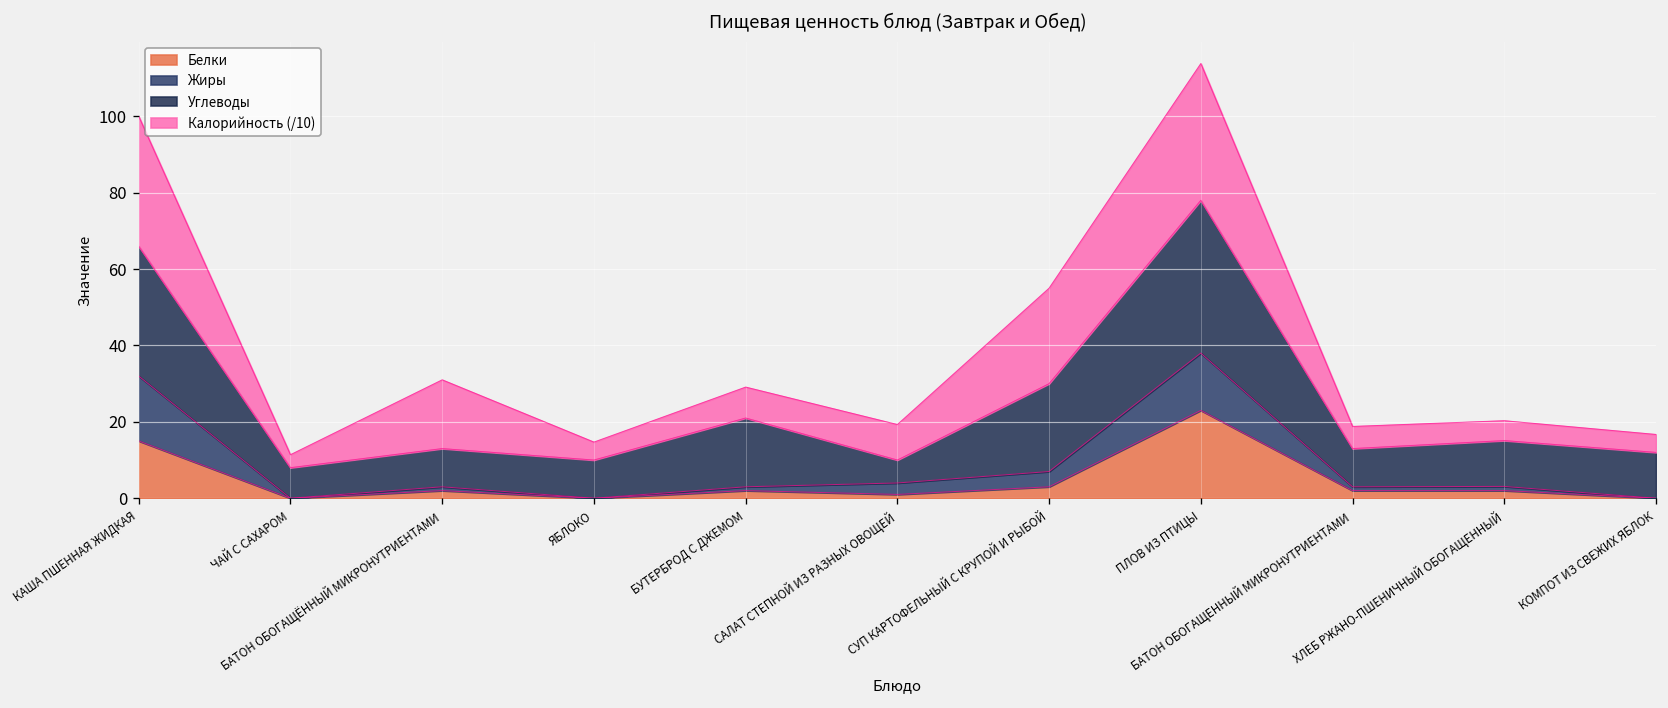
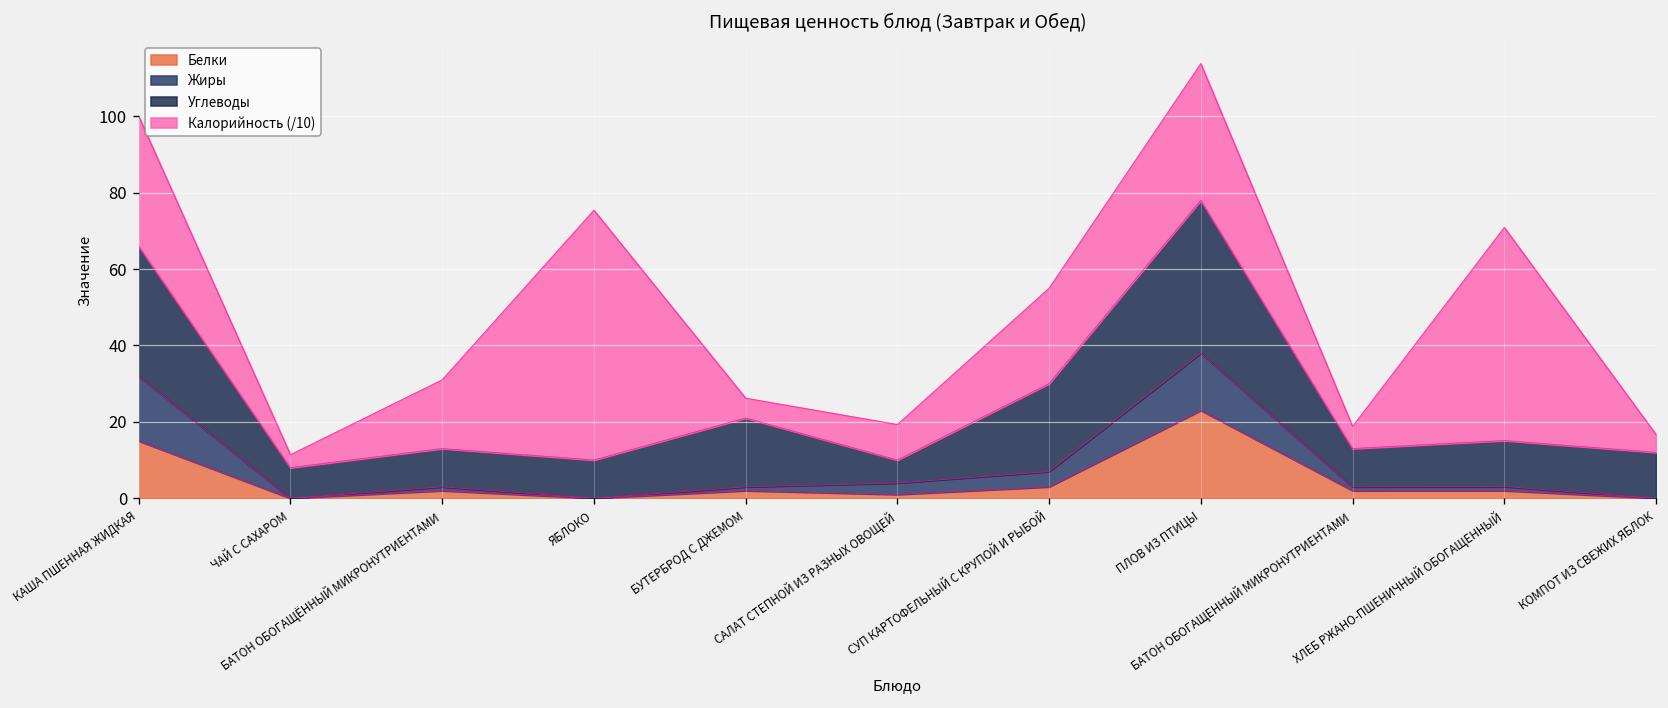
  {
    "Белки": {
      "КАША ПШЕННАЯ ЖИДКАЯ": 15,
      "БАТОН ОБОГАЩЁННЫЙ МИКРОНУТРИЕНТАМИ": 2,
      "БУТЕРБРОД С ДЖЕМОМ": 2,
      "САЛАТ СТЕПНОЙ ИЗ РАЗНЫХ ОВОЩЕЙ": 1,
      "СУП КАРТОФЕЛЬНЫЙ С КРУПОЙ И РЫБОЙ": 3,
      "ПЛОВ ИЗ ПТИЦЫ": 23,
      "БАТОН ОБОГАЩЕННЫЙ МИКРОНУТРИЕНТАМИ": 2,
      "ХЛЕБ РЖАНО-ПШЕНИЧНЫЙ ОБОГАЩЕННЫЙ": 2
    },
    "Калорийность (/10)": {
      "КАША ПШЕННАЯ ЖИДКАЯ": 34,
      "ЧАЙ С САХАРОМ": 3,
      "БАТОН ОБОГАЩЁННЫЙ МИКРОНУТРИЕНТАМИ": 18,
-     "ЯБЛОКО": 5,
-     "БУТЕРБРОД С ДЖЕМОМ": 8,
+     "ЯБЛОКО": 65,
+     "БУТЕРБРОД С ДЖЕМОМ": 5,
      "САЛАТ СТЕПНОЙ ИЗ РАЗНЫХ ОВОЩЕЙ": 9,
      "СУП КАРТОФЕЛЬНЫЙ С КРУПОЙ И РЫБОЙ": 25,
      "ПЛОВ ИЗ ПТИЦЫ": 36,
      "БАТОН ОБОГАЩЕННЫЙ МИКРОНУТРИЕНТАМИ": 6,
-     "ХЛЕБ РЖАНО-ПШЕНИЧНЫЙ ОБОГАЩЕННЫЙ": 5,
+     "ХЛЕБ РЖАНО-ПШЕНИЧНЫЙ ОБОГАЩЕННЫЙ": 56,
      "КОМПОТ ИЗ СВЕЖИХ ЯБЛОК": 5
    }
  }
